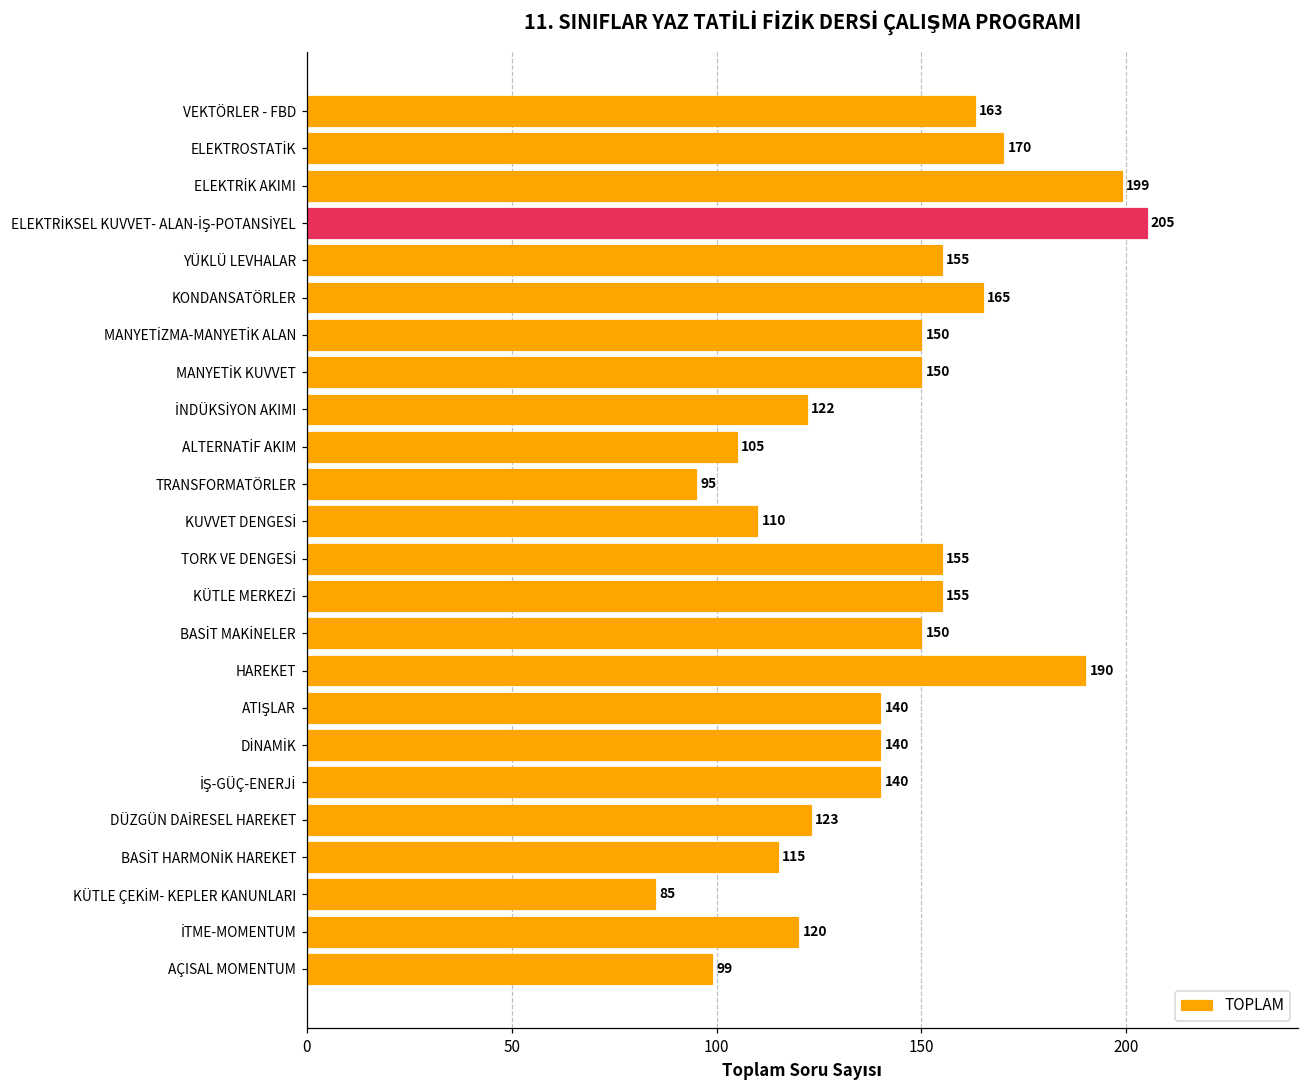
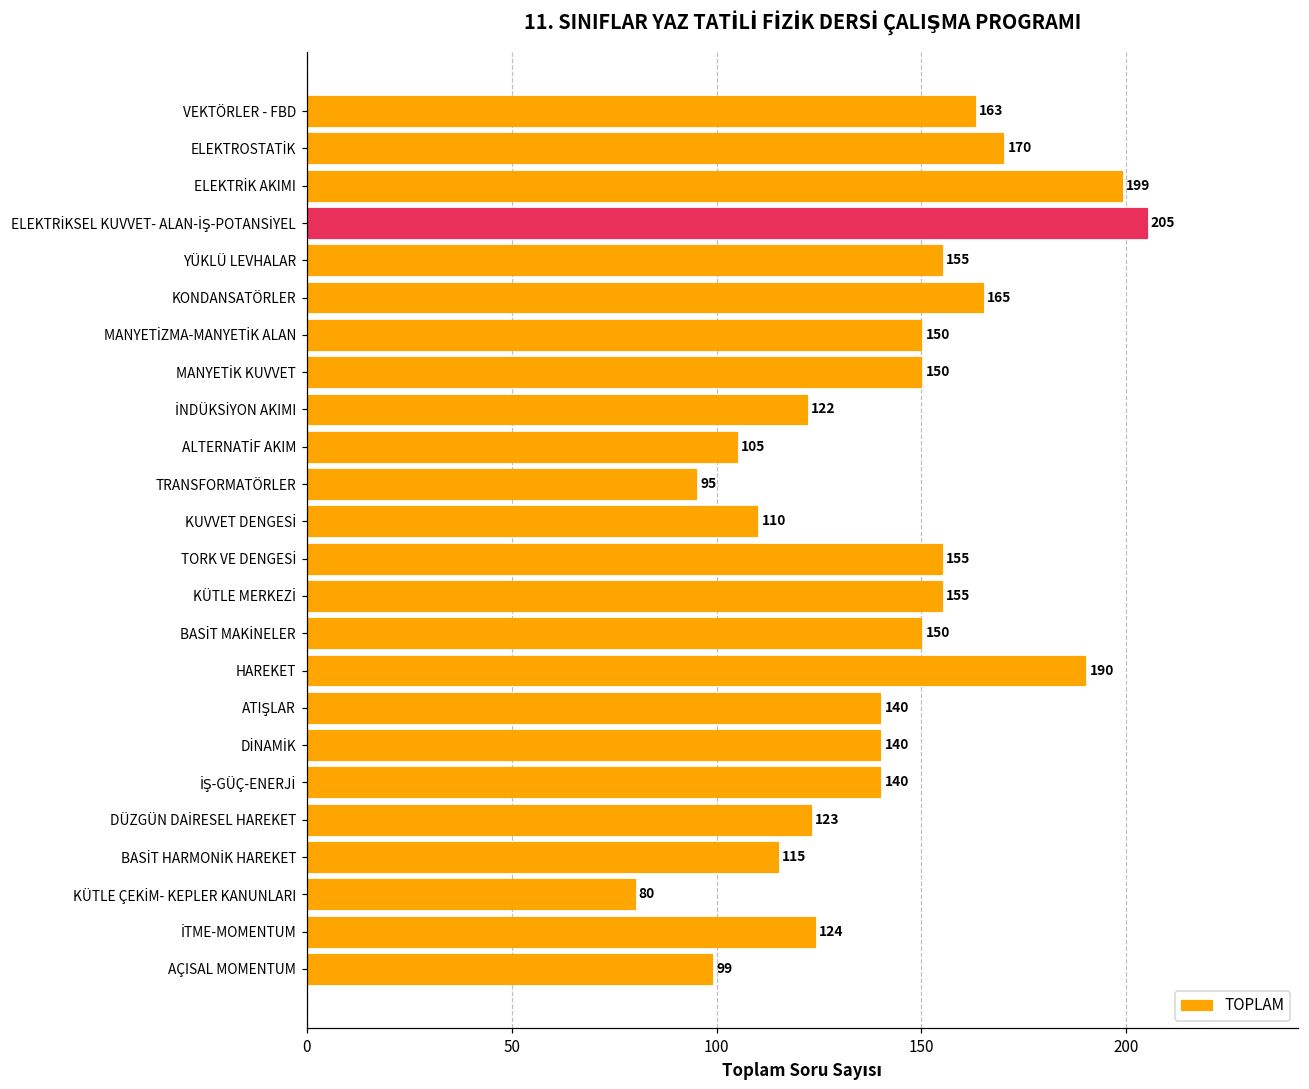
  {
    "VEKTÖRLER - FBD": 163,
    "ELEKTROSTATİK": 170,
    "ELEKTRİK AKIMI": 199,
    "ELEKTRİKSEL KUVVET- ALAN-İŞ-POTANSİYEL": 205,
    "YÜKLÜ LEVHALAR": 155,
    "KONDANSATÖRLER": 165,
    "MANYETİZMA-MANYETİK ALAN": 150,
    "MANYETİK KUVVET": 150,
    "İNDÜKSİYON AKIMI": 122,
    "ALTERNATİF AKIM": 105,
    "TRANSFORMATÖRLER": 95,
    "KUVVET DENGESİ": 110,
    "TORK VE DENGESİ": 155,
    "KÜTLE MERKEZİ": 155,
    "BASİT MAKİNELER": 150,
    "HAREKET": 190,
    "ATIŞLAR": 140,
    "DİNAMİK": 140,
    "İŞ-GÜÇ-ENERJİ": 140,
    "DÜZGÜN DAİRESEL HAREKET": 123,
    "BASİT HARMONİK HAREKET": 115,
-   "KÜTLE ÇEKİM- KEPLER KANUNLARI": 85,
-   "İTME-MOMENTUM": 120,
+   "KÜTLE ÇEKİM- KEPLER KANUNLARI": 80,
+   "İTME-MOMENTUM": 124,
    "AÇISAL MOMENTUM": 99
  }
